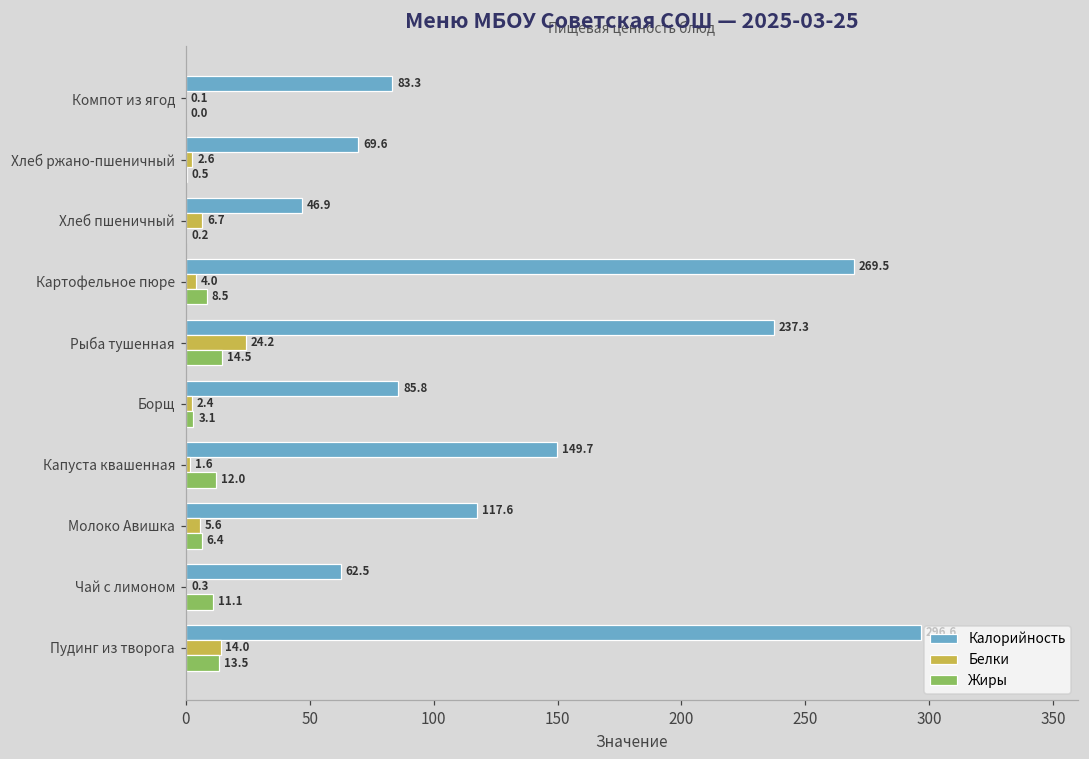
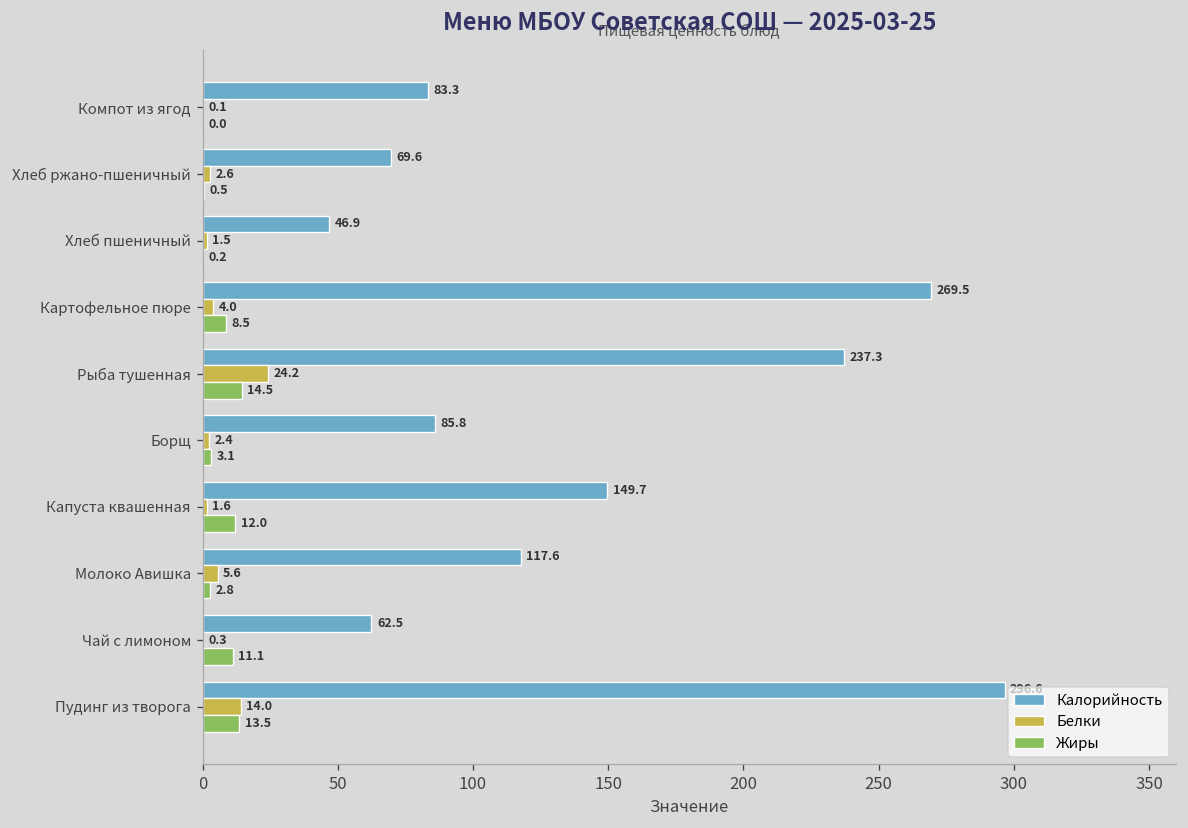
  {
    "Калорийность": {
      "Компот из ягод": 83.3,
      "Хлеб ржано-пшеничный": 69.6,
      "Хлеб пшеничный": 46.9,
      "Картофельное пюре": 269.5,
      "Рыба тушенная": 237.3,
      "Борщ": 85.8,
      "Капуста квашенная": 149.7,
      "Молоко Авишка": 117.6,
      "Чай с лимоном": 62.5
    },
    "Белки": {
      "Компот из ягод": 0.1,
      "Хлеб ржано-пшеничный": 2.6,
-     "Хлеб пшеничный": 6.7,
+     "Хлеб пшеничный": 1.5,
      "Картофельное пюре": 4.0,
      "Рыба тушенная": 24.2,
      "Борщ": 2.4,
      "Капуста квашенная": 1.6,
      "Молоко Авишка": 5.6,
      "Чай с лимоном": 0.3,
      "Пудинг из творога": 14.0
    },
    "Жиры": {
      "Компот из ягод": 0.0,
      "Хлеб ржано-пшеничный": 0.5,
      "Хлеб пшеничный": 0.2,
      "Картофельное пюре": 8.5,
      "Рыба тушенная": 14.5,
      "Борщ": 3.1,
      "Капуста квашенная": 12.0,
-     "Молоко Авишка": 6.4,
+     "Молоко Авишка": 2.8,
      "Чай с лимоном": 11.1,
      "Пудинг из творога": 13.5
    }
  }
